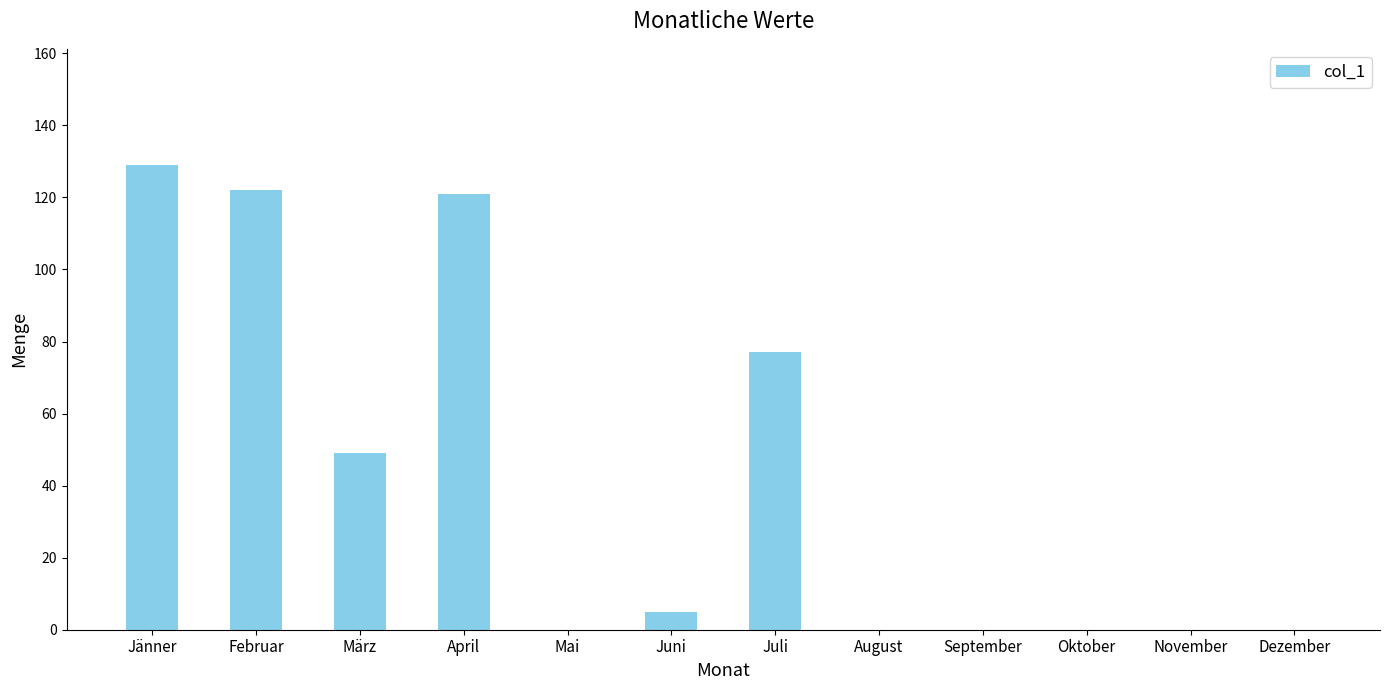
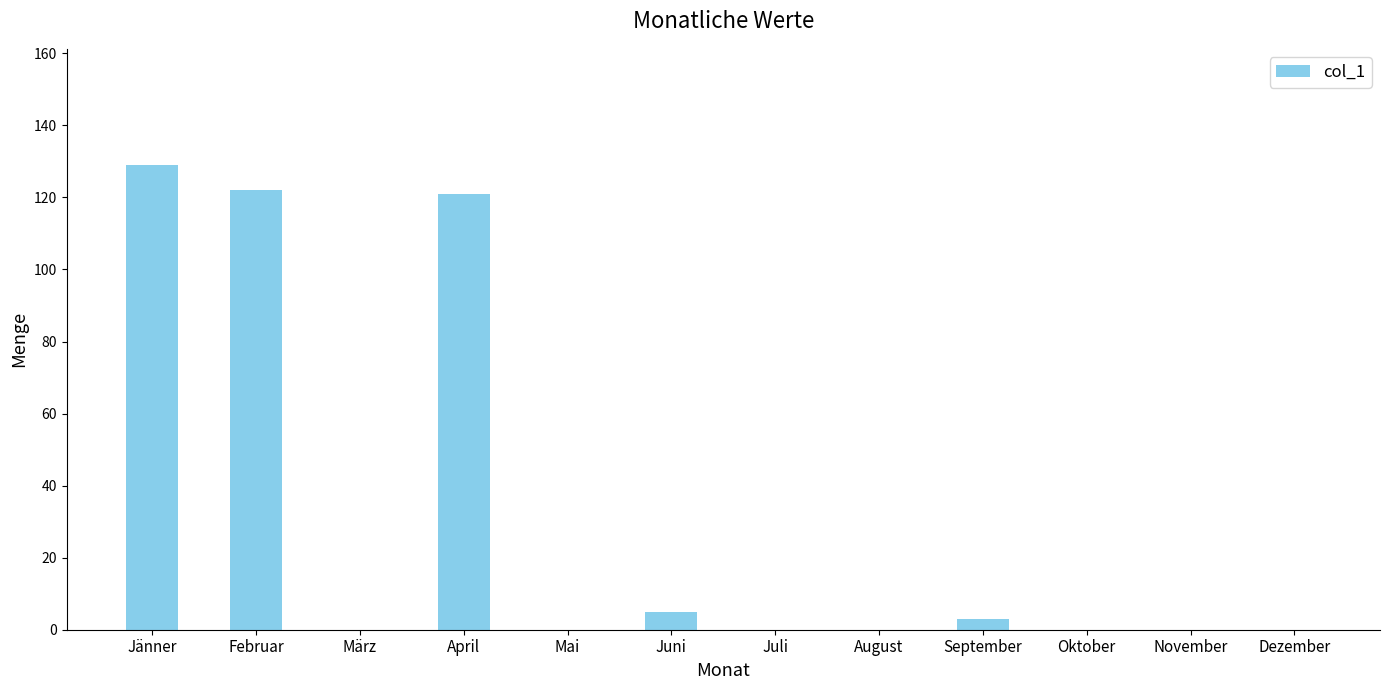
  {
    "Jänner": 129,
    "Februar": 122,
-   "März": 49,
+   "März": 0,
    "April": 121,
    "Mai": 0,
    "Juni": 5,
-   "Juli": 77,
+   "Juli": 0,
    "August": 0,
-   "September": 0,
+   "September": 3,
    "Oktober": 0,
    "November": 0,
    "Dezember": 0
  }
